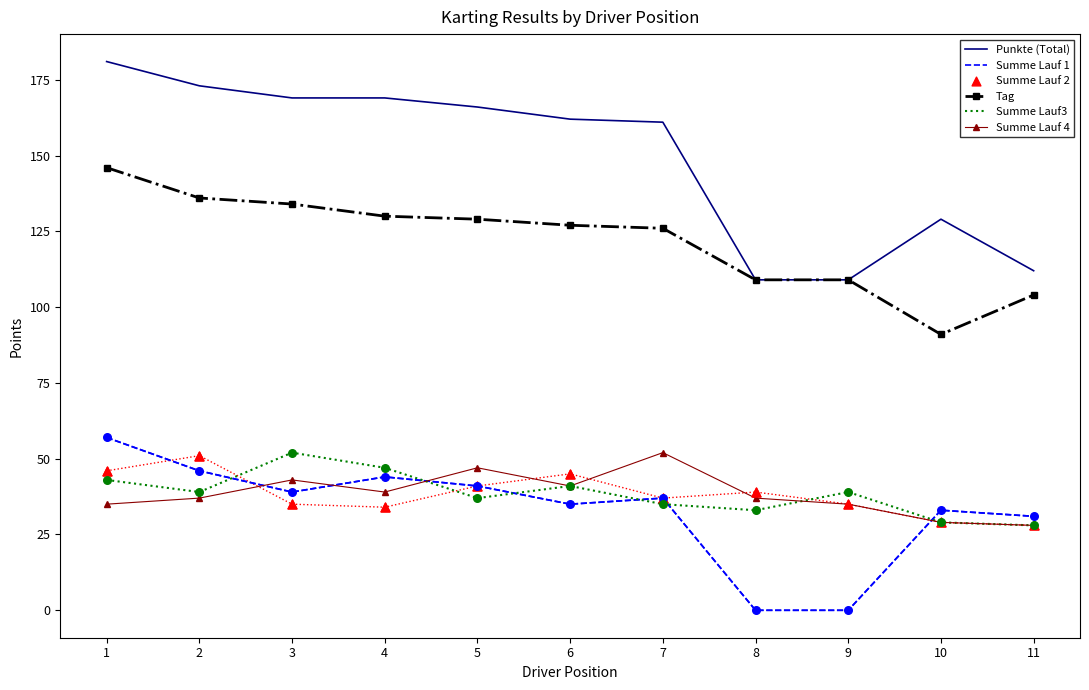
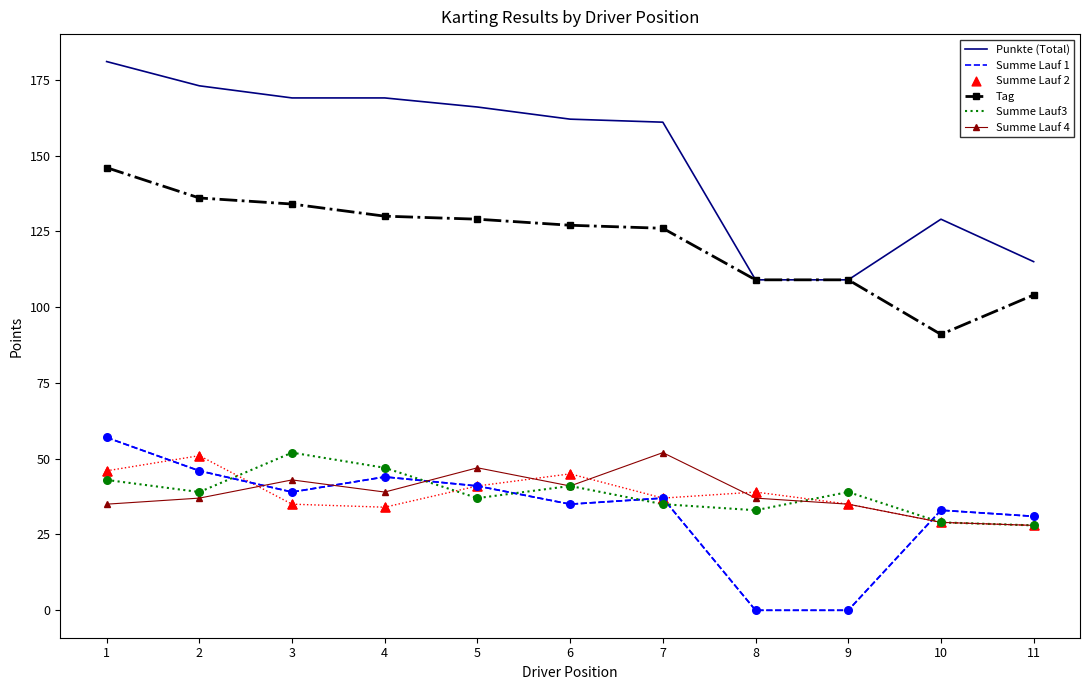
  {
    "Punkte (Total)": {
      "1": 181,
      "2": 173,
      "3": 169,
      "4": 169,
      "5": 166,
      "6": 162,
      "7": 161,
      "10": 129,
-     "11": 112
+     "11": 115
    },
    "Summe Lauf 1": {
      "1": 57,
      "2": 46,
      "3": 39,
      "4": 44,
      "6": 35,
      "8": 0,
      "9": 0,
      "10": 33,
      "11": 31
    },
    "Summe Lauf 2": {
      "1": 46,
      "2": 51,
      "3": 35,
      "4": 34,
      "6": 45,
      "8": 39
    },
    "Tag": {
      "1": 146,
      "2": 136,
      "3": 134,
      "4": 130,
      "5": 129,
      "6": 127,
      "7": 126,
      "10": 91,
      "11": 104
    },
    "Summe Lauf3": {
      "1": 43,
      "2": 39,
      "3": 52,
      "4": 47,
      "5": 37,
      "7": 35,
      "8": 33,
      "9": 39
    },
    "Summe Lauf 4": {
      "1": 35,
      "2": 37,
      "3": 43,
      "4": 39,
      "5": 47,
      "7": 52,
      "8": 37
    }
  }
